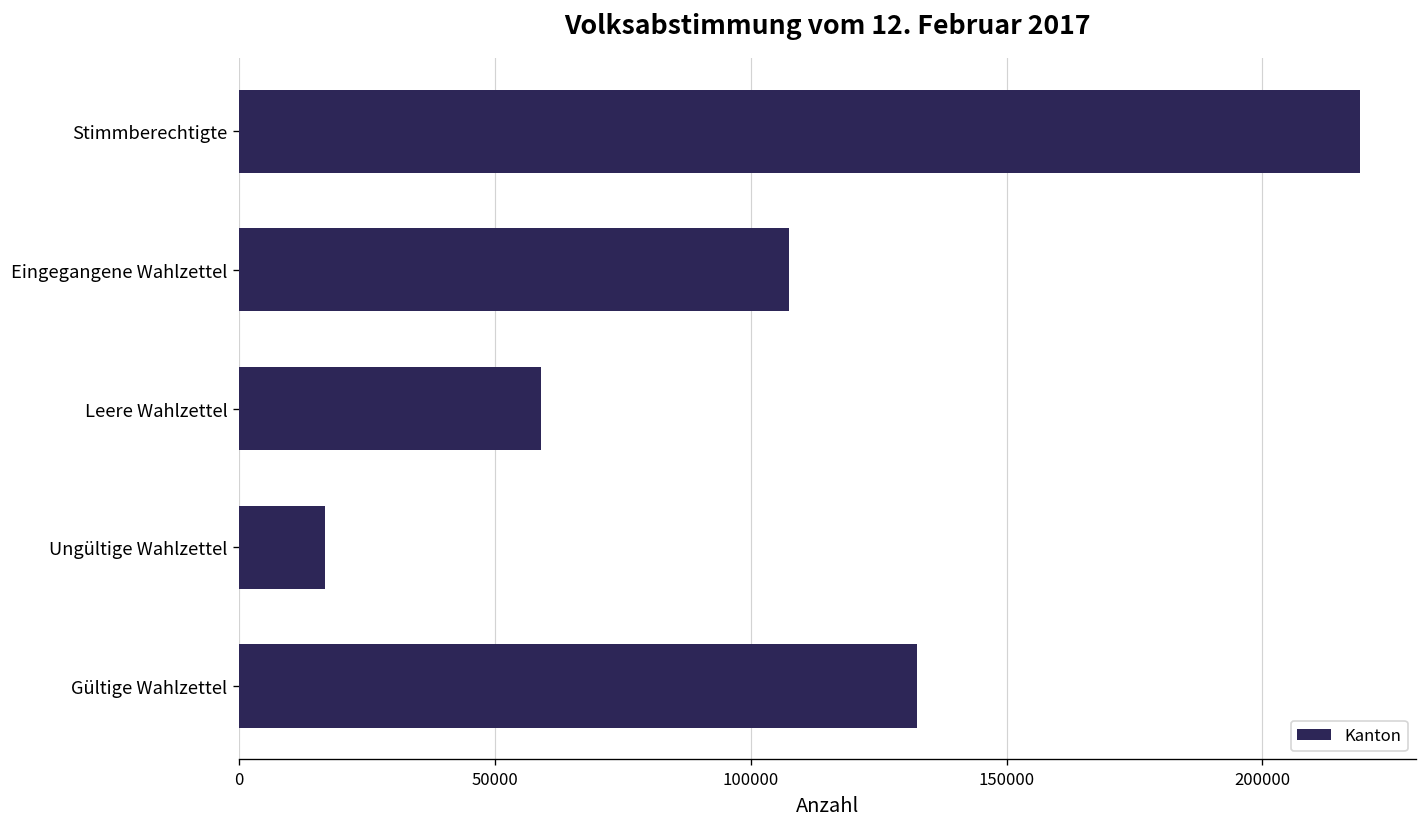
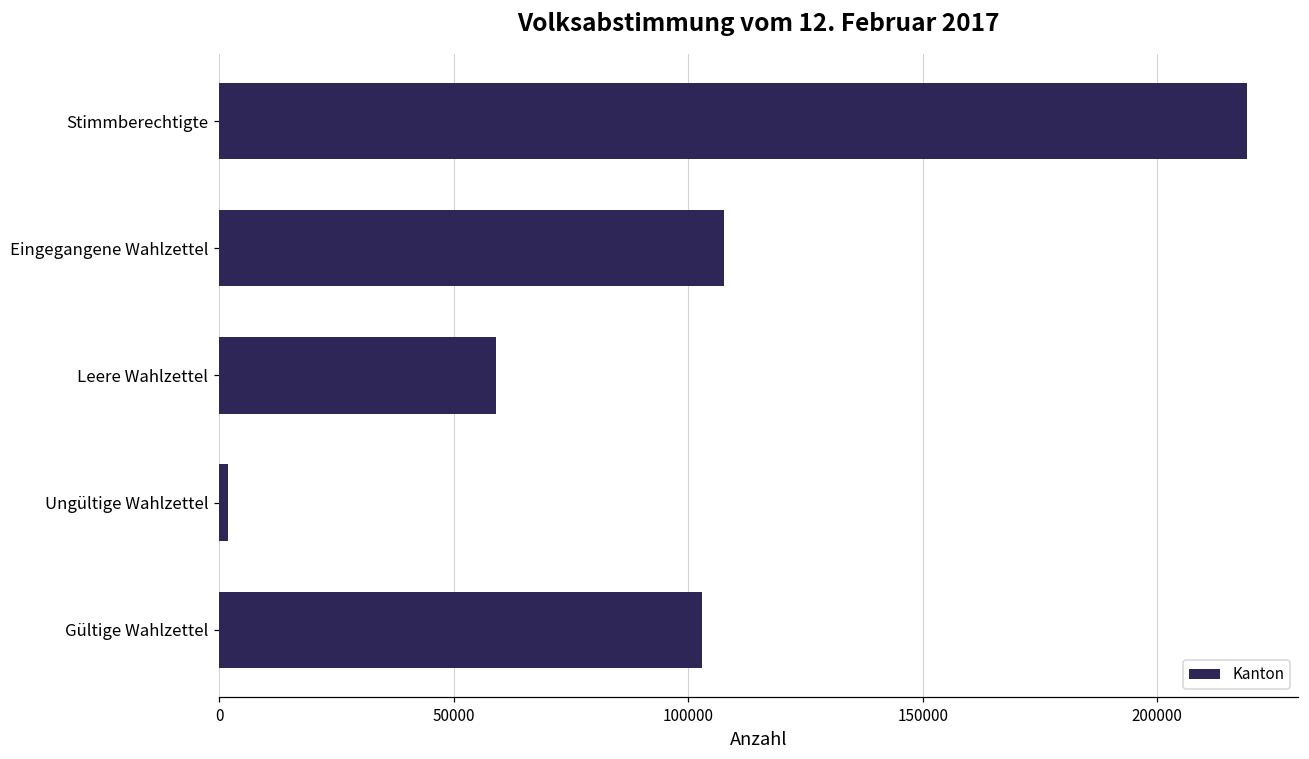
  {
    "Stimmberechtigte": 219000,
    "Eingegangene Wahlzettel": 108000,
    "Leere Wahlzettel": 59000,
-   "Ungültige Wahlzettel": 17000,
-   "Gültige Wahlzettel": 132000
+   "Ungültige Wahlzettel": 2000,
+   "Gültige Wahlzettel": 103000
  }
